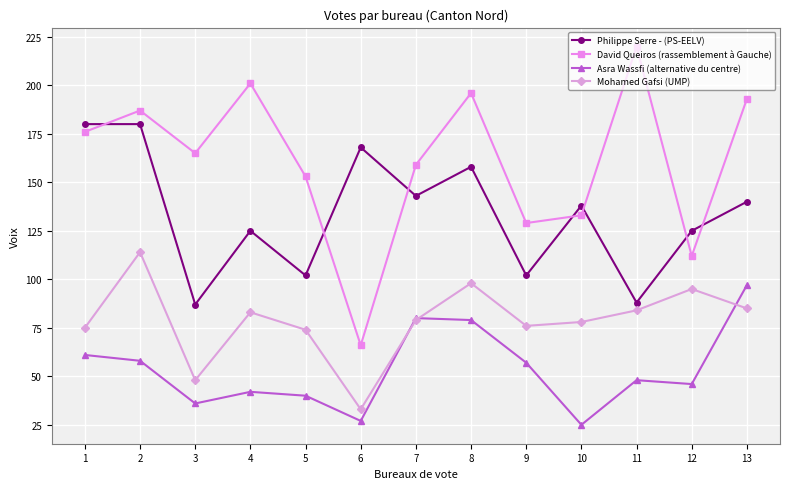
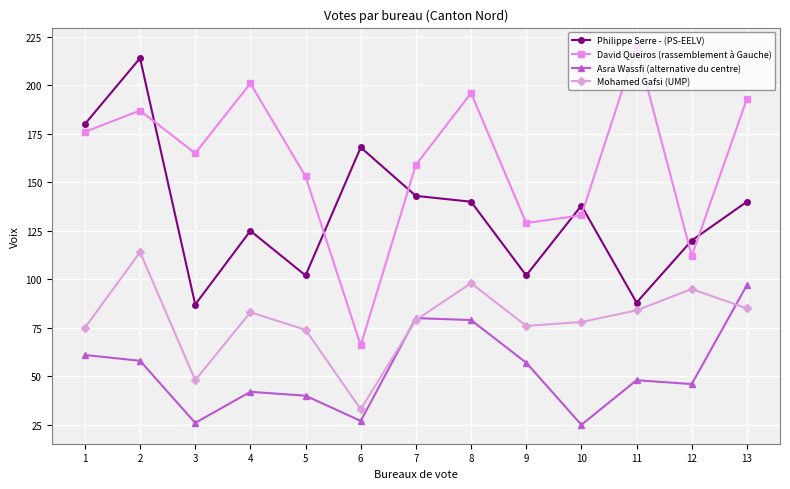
  {
    "Philippe Serre - (PS-EELV)": {
      "1": 180,
-     "2": 180,
+     "2": 214,
      "3": 87,
      "4": 125,
      "5": 102,
      "6": 168,
      "7": 143,
-     "8": 158,
+     "8": 140,
      "9": 102,
      "10": 138,
      "11": 88,
-     "12": 125,
+     "12": 120,
      "13": 140
    },
    "Asra Wassfi (alternative du centre)": {
      "1": 61,
      "2": 58,
-     "3": 36,
+     "3": 26,
      "4": 42,
      "5": 40,
      "6": 27,
      "8": 79,
      "9": 57,
      "10": 25,
      "11": 48,
      "12": 46,
      "13": 97
    }
  }
